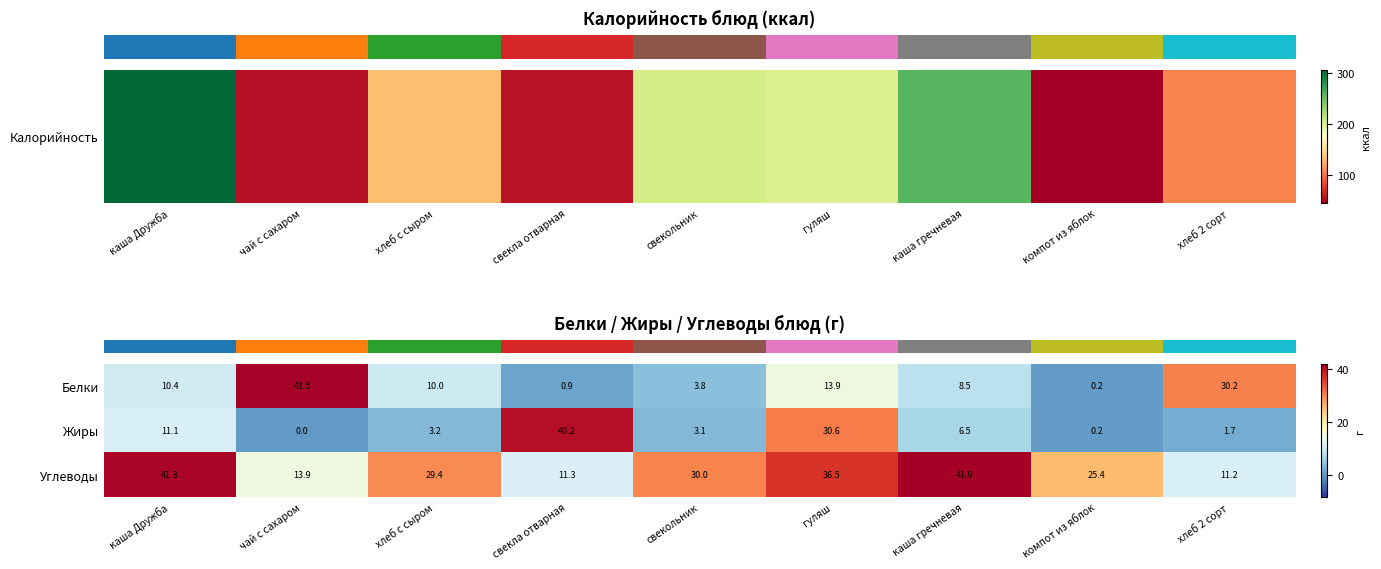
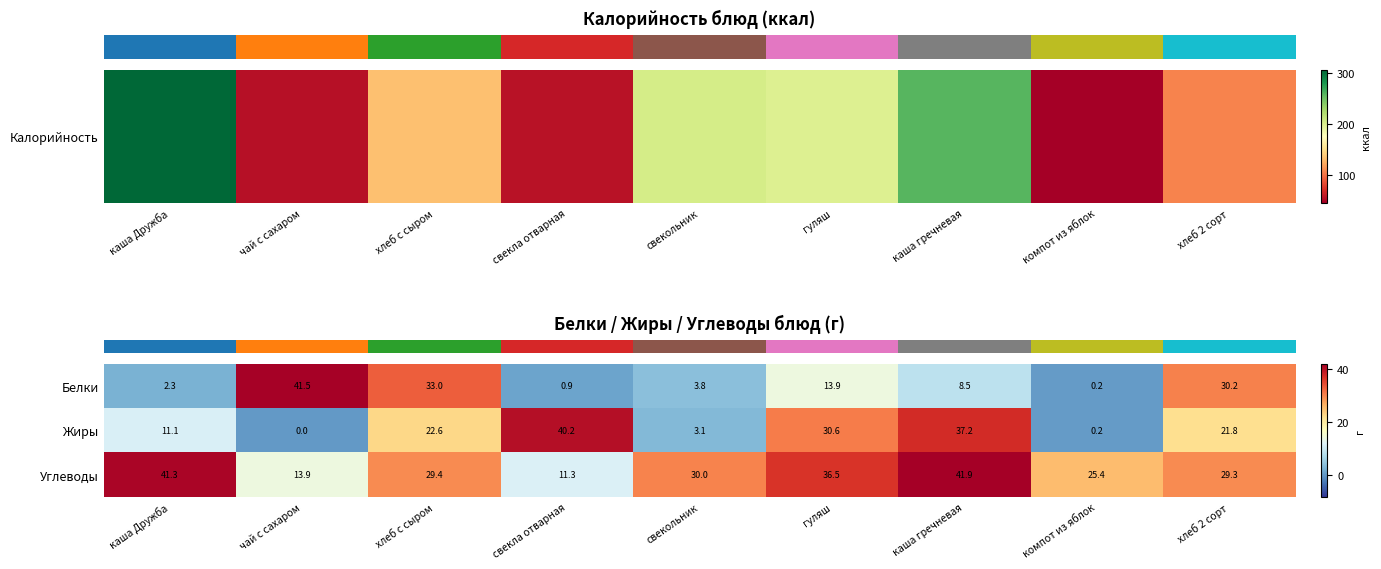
  {
    "Белки / Жиры / Углеводы блюд (г)": {
      "Белки": {
-       "каша Дружба": 10.4,
+       "каша Дружба": 2.3,
        "чай с сахаром": 41.5,
-       "хлеб с сыром": 10.0,
+       "хлеб с сыром": 33.0,
        "свекла отварная": 0.9,
        "свекольник": 3.8,
        "гуляш": 13.9,
        "каша гречневая": 8.5,
        "компот из яблок": 0.2,
        "хлеб 2 сорт": 30.2
      },
      "Жиры": {
        "каша Дружба": 11.1,
        "чай с сахаром": 0.0,
-       "хлеб с сыром": 3.2,
+       "хлеб с сыром": 22.6,
        "свекла отварная": 40.2,
        "свекольник": 3.1,
        "гуляш": 30.6,
-       "каша гречневая": 6.5,
+       "каша гречневая": 37.2,
        "компот из яблок": 0.2,
-       "хлеб 2 сорт": 1.7
+       "хлеб 2 сорт": 21.8
      },
      "Углеводы": {
        "каша Дружба": 41.3,
        "чай с сахаром": 13.9,
        "хлеб с сыром": 29.4,
        "свекла отварная": 11.3,
        "свекольник": 30.0,
        "гуляш": 36.5,
        "каша гречневая": 41.9,
        "компот из яблок": 25.4,
-       "хлеб 2 сорт": 11.2
+       "хлеб 2 сорт": 29.3
      }
    }
  }
